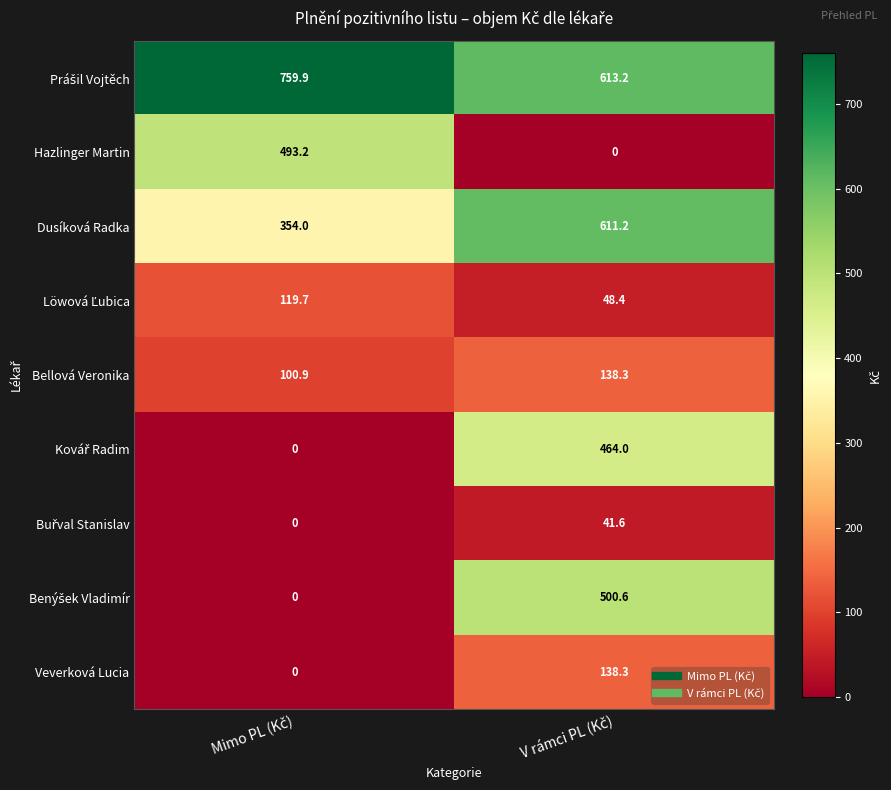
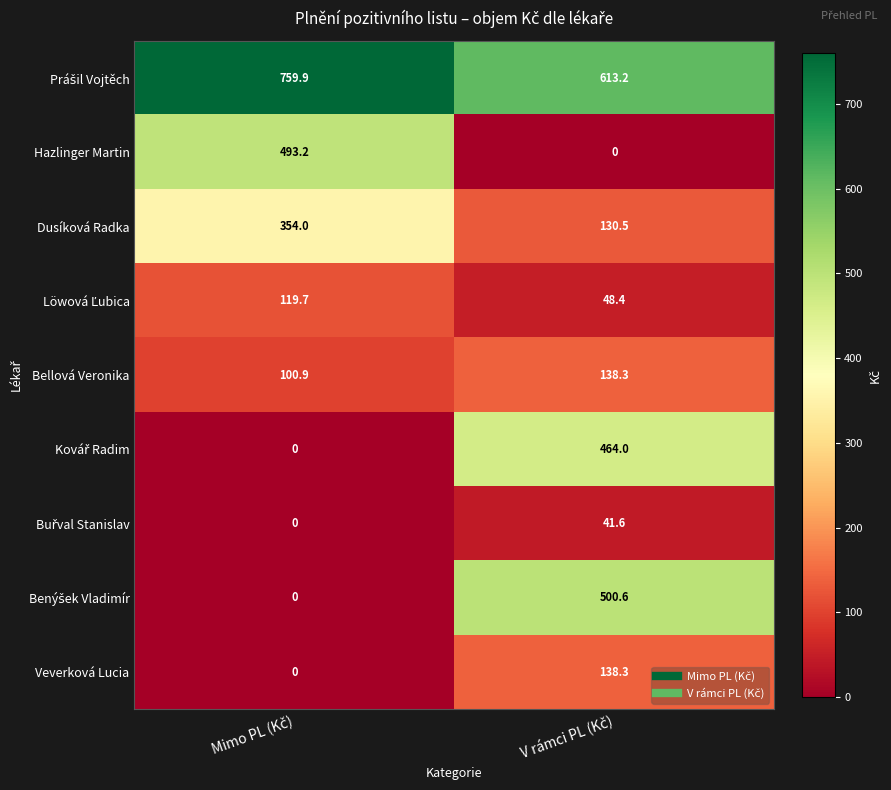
  {
    "Prášil Vojtěch": {
      "Mimo PL (Kč)": 759.9,
      "V rámci PL (Kč)": 613.2
    },
    "Hazlinger Martin": {
      "Mimo PL (Kč)": 493.2,
      "V rámci PL (Kč)": 0
    },
    "Dusíková Radka": {
      "Mimo PL (Kč)": 354.0,
-     "V rámci PL (Kč)": 611.2
+     "V rámci PL (Kč)": 130.5
    },
    "Löwová Ľubica": {
      "Mimo PL (Kč)": 119.7,
      "V rámci PL (Kč)": 48.4
    },
    "Bellová Veronika": {
      "Mimo PL (Kč)": 100.9,
      "V rámci PL (Kč)": 138.3
    },
    "Kovář Radim": {
      "Mimo PL (Kč)": 0,
      "V rámci PL (Kč)": 464.0
    },
    "Buřval Stanislav": {
      "Mimo PL (Kč)": 0,
      "V rámci PL (Kč)": 41.6
    },
    "Benýšek Vladimír": {
      "Mimo PL (Kč)": 0,
      "V rámci PL (Kč)": 500.6
    },
    "Veverková Lucia": {
      "Mimo PL (Kč)": 0,
      "V rámci PL (Kč)": 138.3
    }
  }
